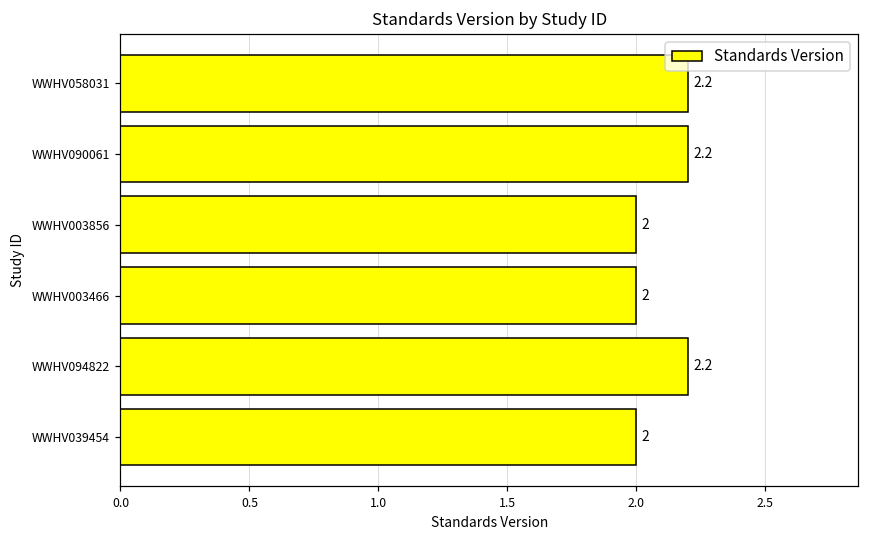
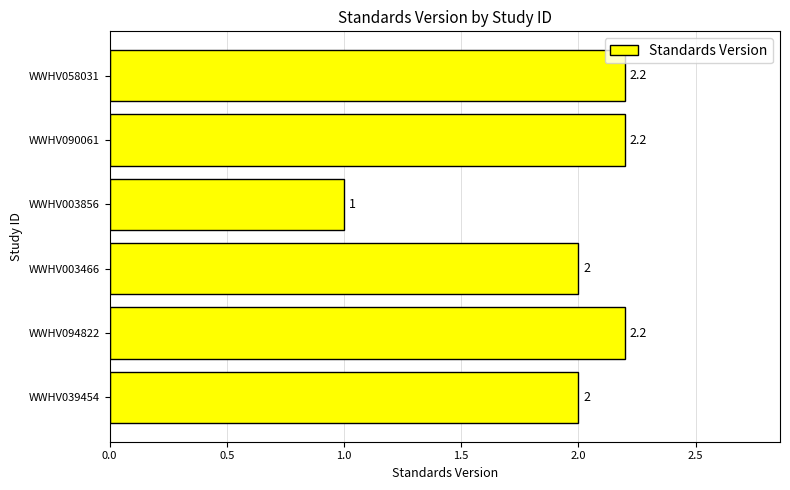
  {
    "WWHV058031": 2.2,
    "WWHV090061": 2.2,
-   "WWHV003856": 2,
+   "WWHV003856": 1,
    "WWHV003466": 2,
    "WWHV094822": 2.2,
    "WWHV039454": 2
  }
